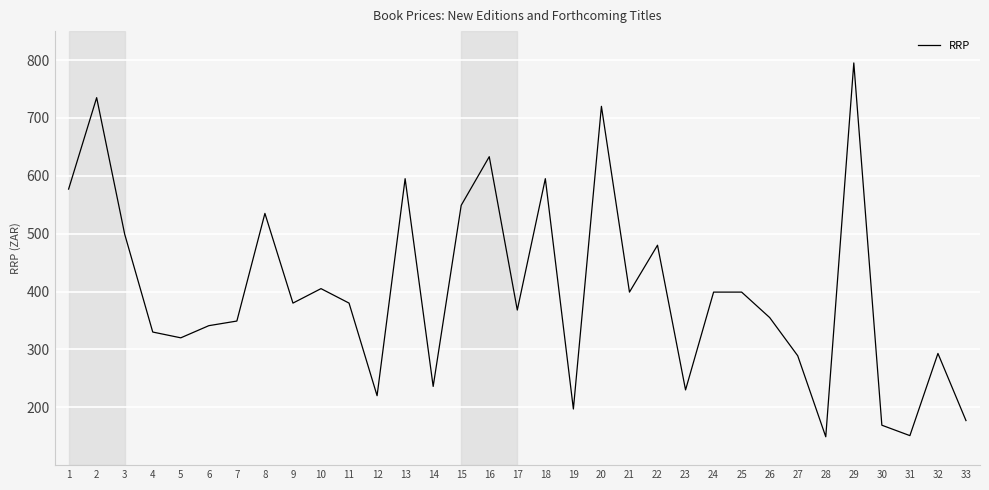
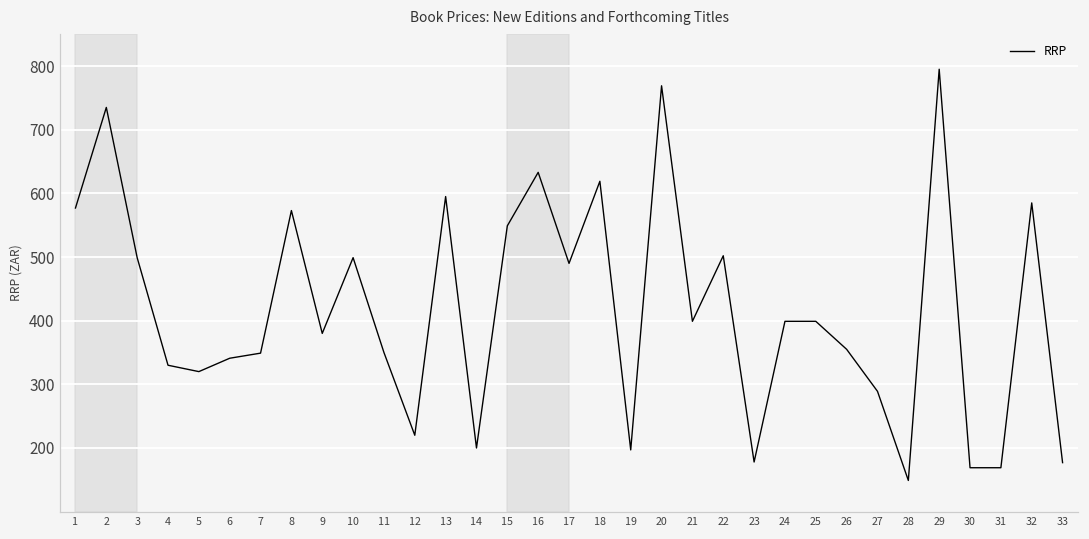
  {
    "1": 580,
    "2": 740,
    "3": 500,
    "4": 330,
    "5": 320,
    "6": 340,
    "7": 350,
-   "8": 540,
+   "8": 570,
    "9": 380,
-   "10": 410,
-   "11": 380,
+   "10": 500,
+   "11": 350,
    "12": 220,
    "13": 600,
-   "14": 240,
+   "14": 200,
    "15": 550,
    "16": 630,
-   "17": 370,
-   "18": 600,
+   "17": 490,
+   "18": 620,
    "19": 200,
-   "20": 720,
+   "20": 770,
    "21": 400,
-   "22": 480,
-   "23": 230,
+   "22": 500,
+   "23": 180,
    "24": 400,
    "25": 400,
    "26": 360,
    "27": 290,
    "28": 150,
    "29": 800,
    "30": 170,
-   "31": 150,
-   "32": 290,
+   "31": 170,
+   "32": 590,
    "33": 180
  }
